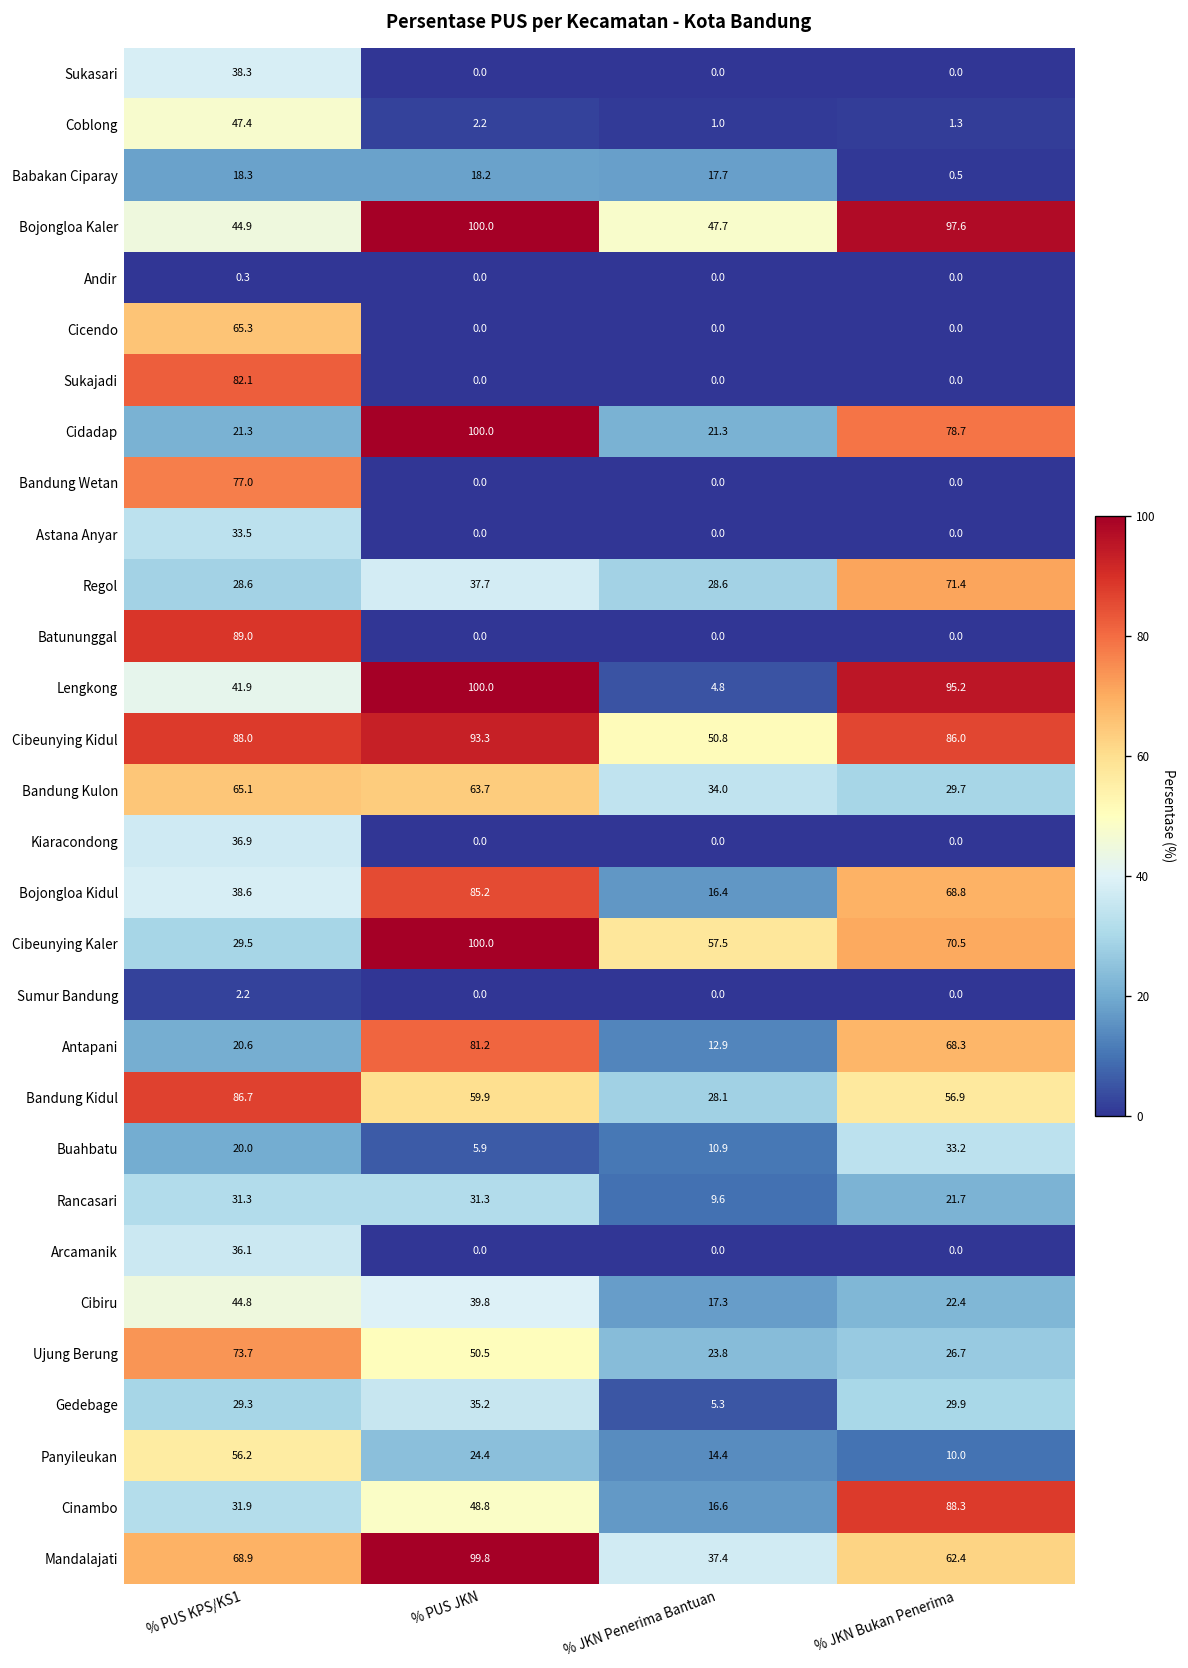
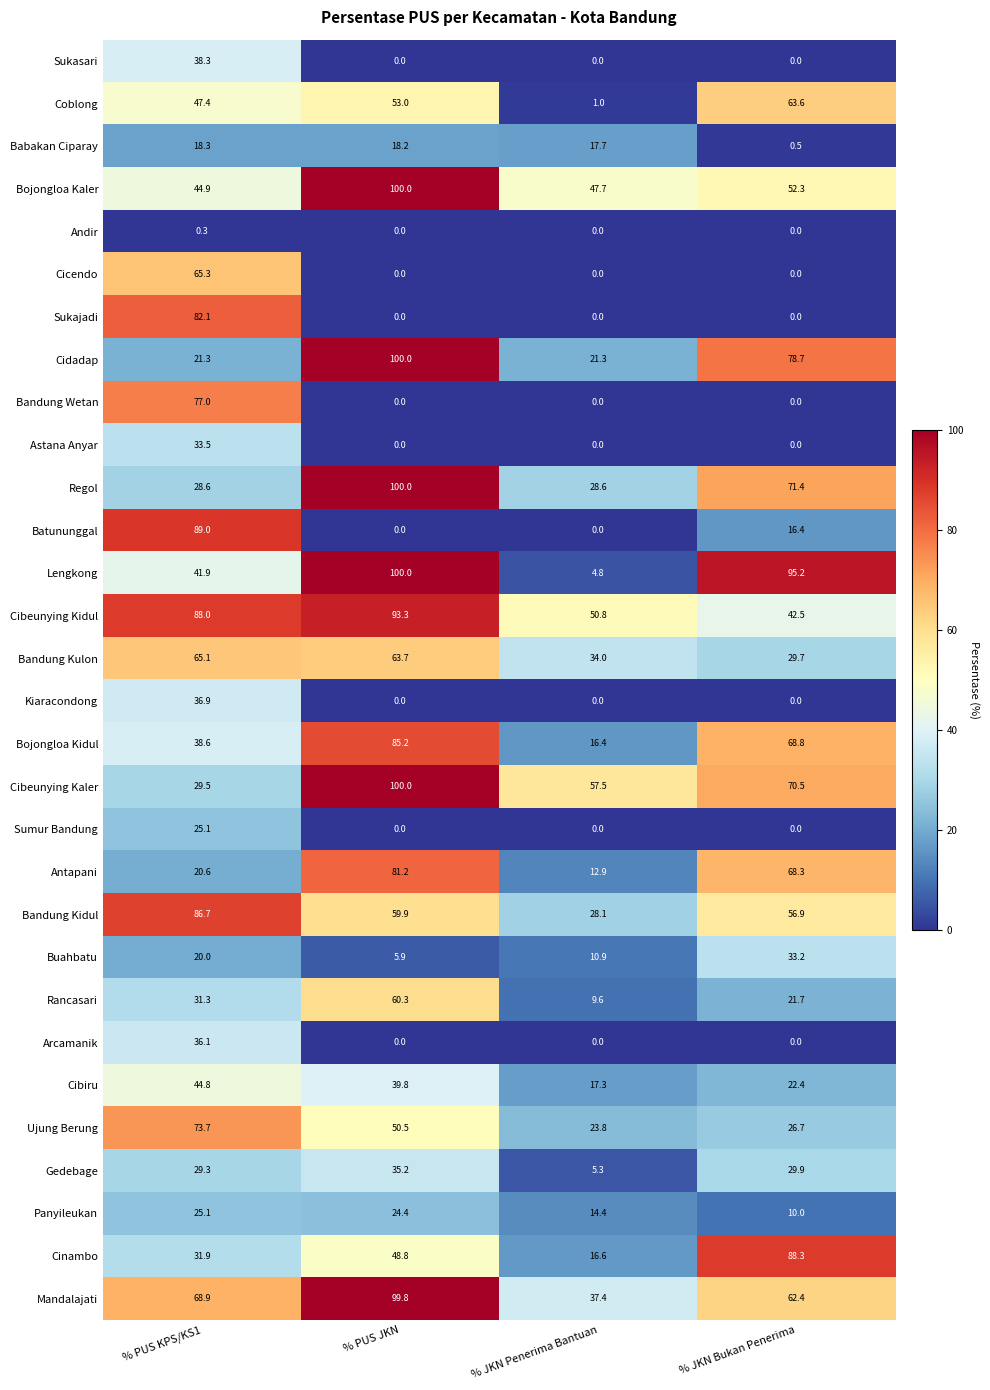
  {
    "Sukasari": {
      "% PUS KPS/KS1": 38.3,
      "% PUS JKN": 0.0,
      "% JKN Penerima Bantuan": 0.0,
      "% JKN Bukan Penerima": 0.0
    },
    "Coblong": {
      "% PUS KPS/KS1": 47.4,
-     "% PUS JKN": 2.2,
+     "% PUS JKN": 53.0,
      "% JKN Penerima Bantuan": 1.0,
-     "% JKN Bukan Penerima": 1.3
+     "% JKN Bukan Penerima": 63.6
    },
    "Babakan Ciparay": {
      "% PUS KPS/KS1": 18.3,
      "% PUS JKN": 18.2,
      "% JKN Penerima Bantuan": 17.7,
      "% JKN Bukan Penerima": 0.5
    },
    "Bojongloa Kaler": {
      "% PUS KPS/KS1": 44.9,
      "% PUS JKN": 100.0,
      "% JKN Penerima Bantuan": 47.7,
-     "% JKN Bukan Penerima": 97.6
+     "% JKN Bukan Penerima": 52.3
    },
    "Andir": {
      "% PUS KPS/KS1": 0.3,
      "% PUS JKN": 0.0,
      "% JKN Penerima Bantuan": 0.0,
      "% JKN Bukan Penerima": 0.0
    },
    "Cicendo": {
      "% PUS KPS/KS1": 65.3,
      "% PUS JKN": 0.0,
      "% JKN Penerima Bantuan": 0.0,
      "% JKN Bukan Penerima": 0.0
    },
    "Sukajadi": {
      "% PUS KPS/KS1": 82.1,
      "% PUS JKN": 0.0,
      "% JKN Penerima Bantuan": 0.0,
      "% JKN Bukan Penerima": 0.0
    },
    "Cidadap": {
      "% PUS KPS/KS1": 21.3,
      "% PUS JKN": 100.0,
      "% JKN Penerima Bantuan": 21.3,
      "% JKN Bukan Penerima": 78.7
    },
    "Bandung Wetan": {
      "% PUS KPS/KS1": 77.0,
      "% PUS JKN": 0.0,
      "% JKN Penerima Bantuan": 0.0,
      "% JKN Bukan Penerima": 0.0
    },
    "Astana Anyar": {
      "% PUS KPS/KS1": 33.5,
      "% PUS JKN": 0.0,
      "% JKN Penerima Bantuan": 0.0,
      "% JKN Bukan Penerima": 0.0
    },
    "Regol": {
      "% PUS KPS/KS1": 28.6,
-     "% PUS JKN": 37.7,
+     "% PUS JKN": 100.0,
      "% JKN Penerima Bantuan": 28.6,
      "% JKN Bukan Penerima": 71.4
    },
    "Batununggal": {
      "% PUS KPS/KS1": 89.0,
      "% PUS JKN": 0.0,
      "% JKN Penerima Bantuan": 0.0,
-     "% JKN Bukan Penerima": 0.0
+     "% JKN Bukan Penerima": 16.4
    },
    "Lengkong": {
      "% PUS KPS/KS1": 41.9,
      "% PUS JKN": 100.0,
      "% JKN Penerima Bantuan": 4.8,
      "% JKN Bukan Penerima": 95.2
    },
    "Cibeunying Kidul": {
      "% PUS KPS/KS1": 88.0,
      "% PUS JKN": 93.3,
      "% JKN Penerima Bantuan": 50.8,
-     "% JKN Bukan Penerima": 86.0
+     "% JKN Bukan Penerima": 42.5
    },
    "Bandung Kulon": {
      "% PUS KPS/KS1": 65.1,
      "% PUS JKN": 63.7,
      "% JKN Penerima Bantuan": 34.0,
      "% JKN Bukan Penerima": 29.7
    },
    "Kiaracondong": {
      "% PUS KPS/KS1": 36.9,
      "% PUS JKN": 0.0,
      "% JKN Penerima Bantuan": 0.0,
      "% JKN Bukan Penerima": 0.0
    },
    "Bojongloa Kidul": {
      "% PUS KPS/KS1": 38.6,
      "% PUS JKN": 85.2,
      "% JKN Penerima Bantuan": 16.4,
      "% JKN Bukan Penerima": 68.8
    },
    "Cibeunying Kaler": {
      "% PUS KPS/KS1": 29.5,
      "% PUS JKN": 100.0,
      "% JKN Penerima Bantuan": 57.5,
      "% JKN Bukan Penerima": 70.5
    },
    "Sumur Bandung": {
-     "% PUS KPS/KS1": 2.2,
+     "% PUS KPS/KS1": 25.1,
      "% PUS JKN": 0.0,
      "% JKN Penerima Bantuan": 0.0,
      "% JKN Bukan Penerima": 0.0
    },
    "Antapani": {
      "% PUS KPS/KS1": 20.6,
      "% PUS JKN": 81.2,
      "% JKN Penerima Bantuan": 12.9,
      "% JKN Bukan Penerima": 68.3
    },
    "Bandung Kidul": {
      "% PUS KPS/KS1": 86.7,
      "% PUS JKN": 59.9,
      "% JKN Penerima Bantuan": 28.1,
      "% JKN Bukan Penerima": 56.9
    },
    "Buahbatu": {
      "% PUS KPS/KS1": 20.0,
      "% PUS JKN": 5.9,
      "% JKN Penerima Bantuan": 10.9,
      "% JKN Bukan Penerima": 33.2
    },
    "Rancasari": {
      "% PUS KPS/KS1": 31.3,
-     "% PUS JKN": 31.3,
+     "% PUS JKN": 60.3,
      "% JKN Penerima Bantuan": 9.6,
      "% JKN Bukan Penerima": 21.7
    },
    "Arcamanik": {
      "% PUS KPS/KS1": 36.1,
      "% PUS JKN": 0.0,
      "% JKN Penerima Bantuan": 0.0,
      "% JKN Bukan Penerima": 0.0
    },
    "Cibiru": {
      "% PUS KPS/KS1": 44.8,
      "% PUS JKN": 39.8,
      "% JKN Penerima Bantuan": 17.3,
      "% JKN Bukan Penerima": 22.4
    },
    "Ujung Berung": {
      "% PUS KPS/KS1": 73.7,
      "% PUS JKN": 50.5,
      "% JKN Penerima Bantuan": 23.8,
      "% JKN Bukan Penerima": 26.7
    },
    "Gedebage": {
      "% PUS KPS/KS1": 29.3,
      "% PUS JKN": 35.2,
      "% JKN Penerima Bantuan": 5.3,
      "% JKN Bukan Penerima": 29.9
    },
    "Panyileukan": {
-     "% PUS KPS/KS1": 56.2,
+     "% PUS KPS/KS1": 25.1,
      "% PUS JKN": 24.4,
      "% JKN Penerima Bantuan": 14.4,
      "% JKN Bukan Penerima": 10.0
    },
    "Cinambo": {
      "% PUS KPS/KS1": 31.9,
      "% PUS JKN": 48.8,
      "% JKN Penerima Bantuan": 16.6,
      "% JKN Bukan Penerima": 88.3
    },
    "Mandalajati": {
      "% PUS KPS/KS1": 68.9,
      "% PUS JKN": 99.8,
      "% JKN Penerima Bantuan": 37.4,
      "% JKN Bukan Penerima": 62.4
    }
  }
